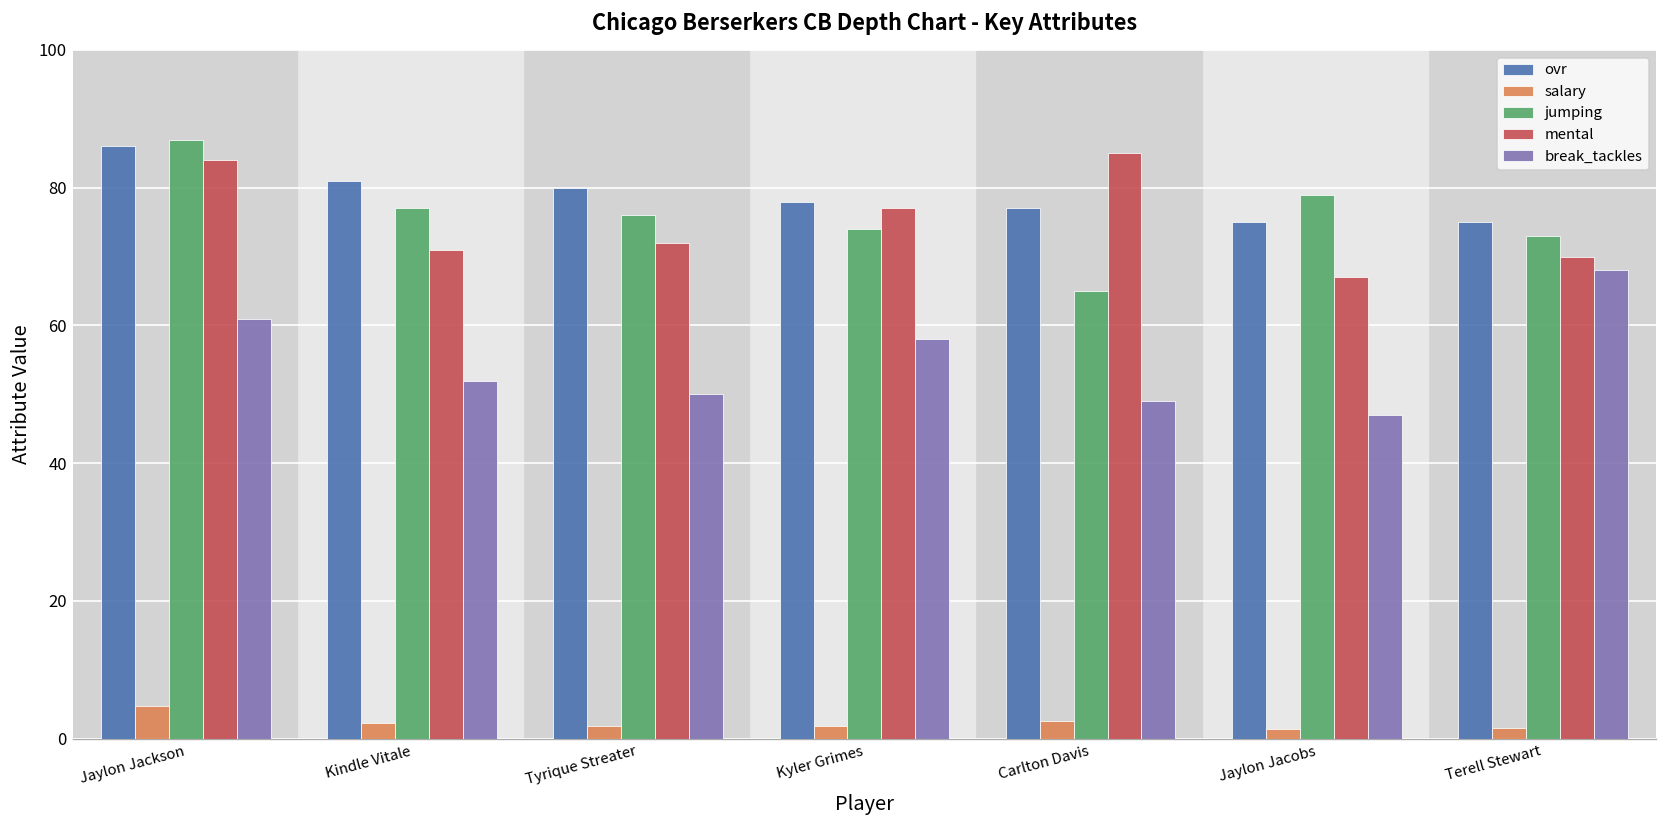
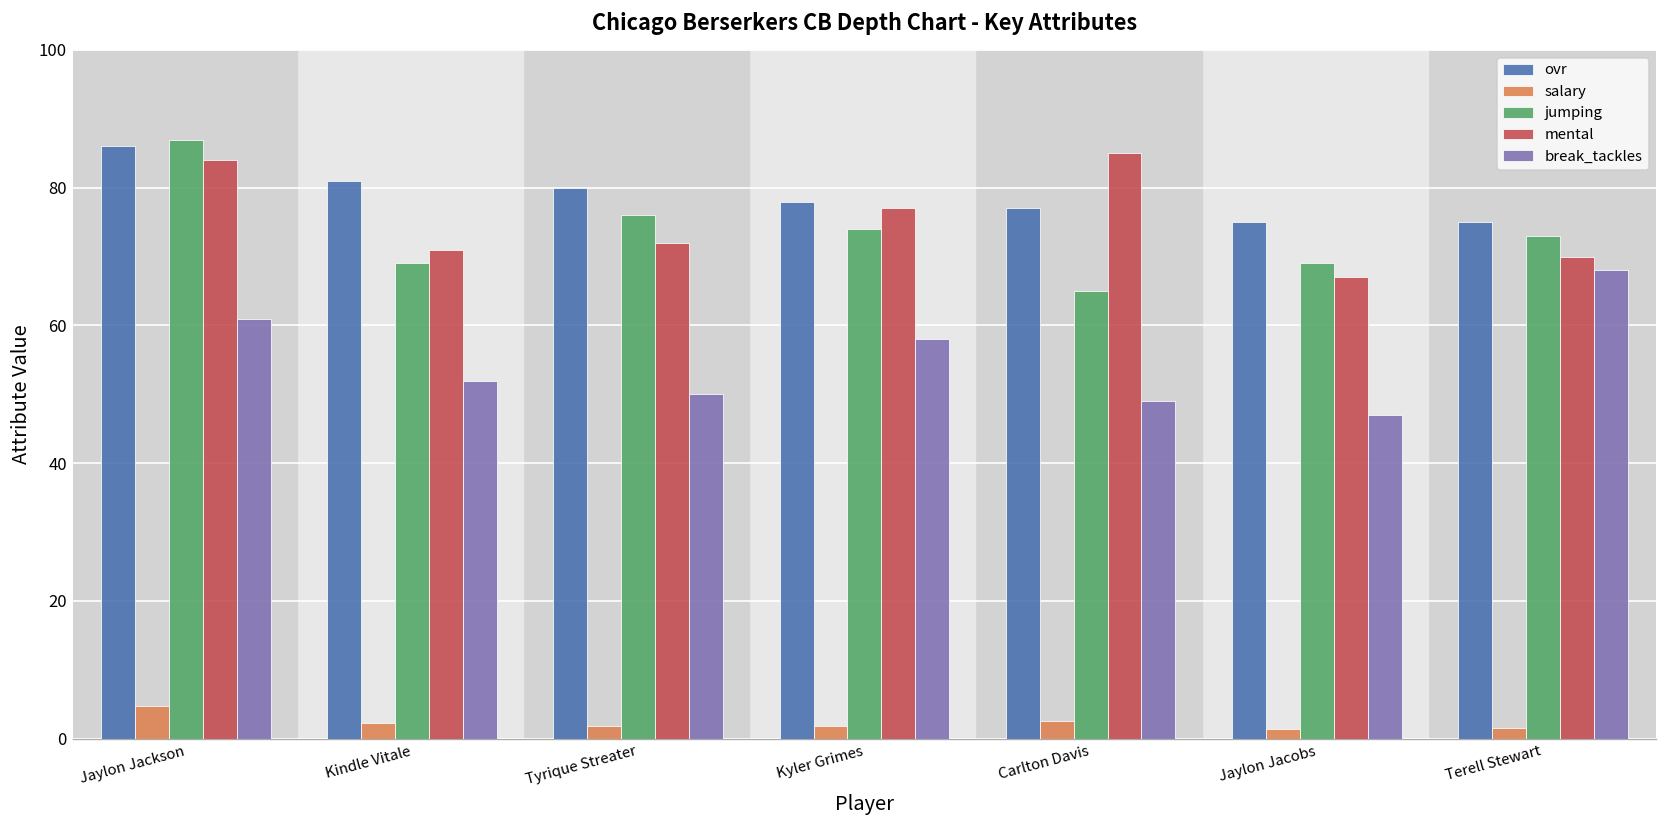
  {
    "jumping": {
      "Jaylon Jackson": 87,
-     "Kindle Vitale": 77,
+     "Kindle Vitale": 69,
      "Tyrique Streater": 76,
      "Kyler Grimes": 74,
      "Carlton Davis": 65,
-     "Jaylon Jacobs": 79,
+     "Jaylon Jacobs": 69,
      "Terell Stewart": 73
    }
  }
